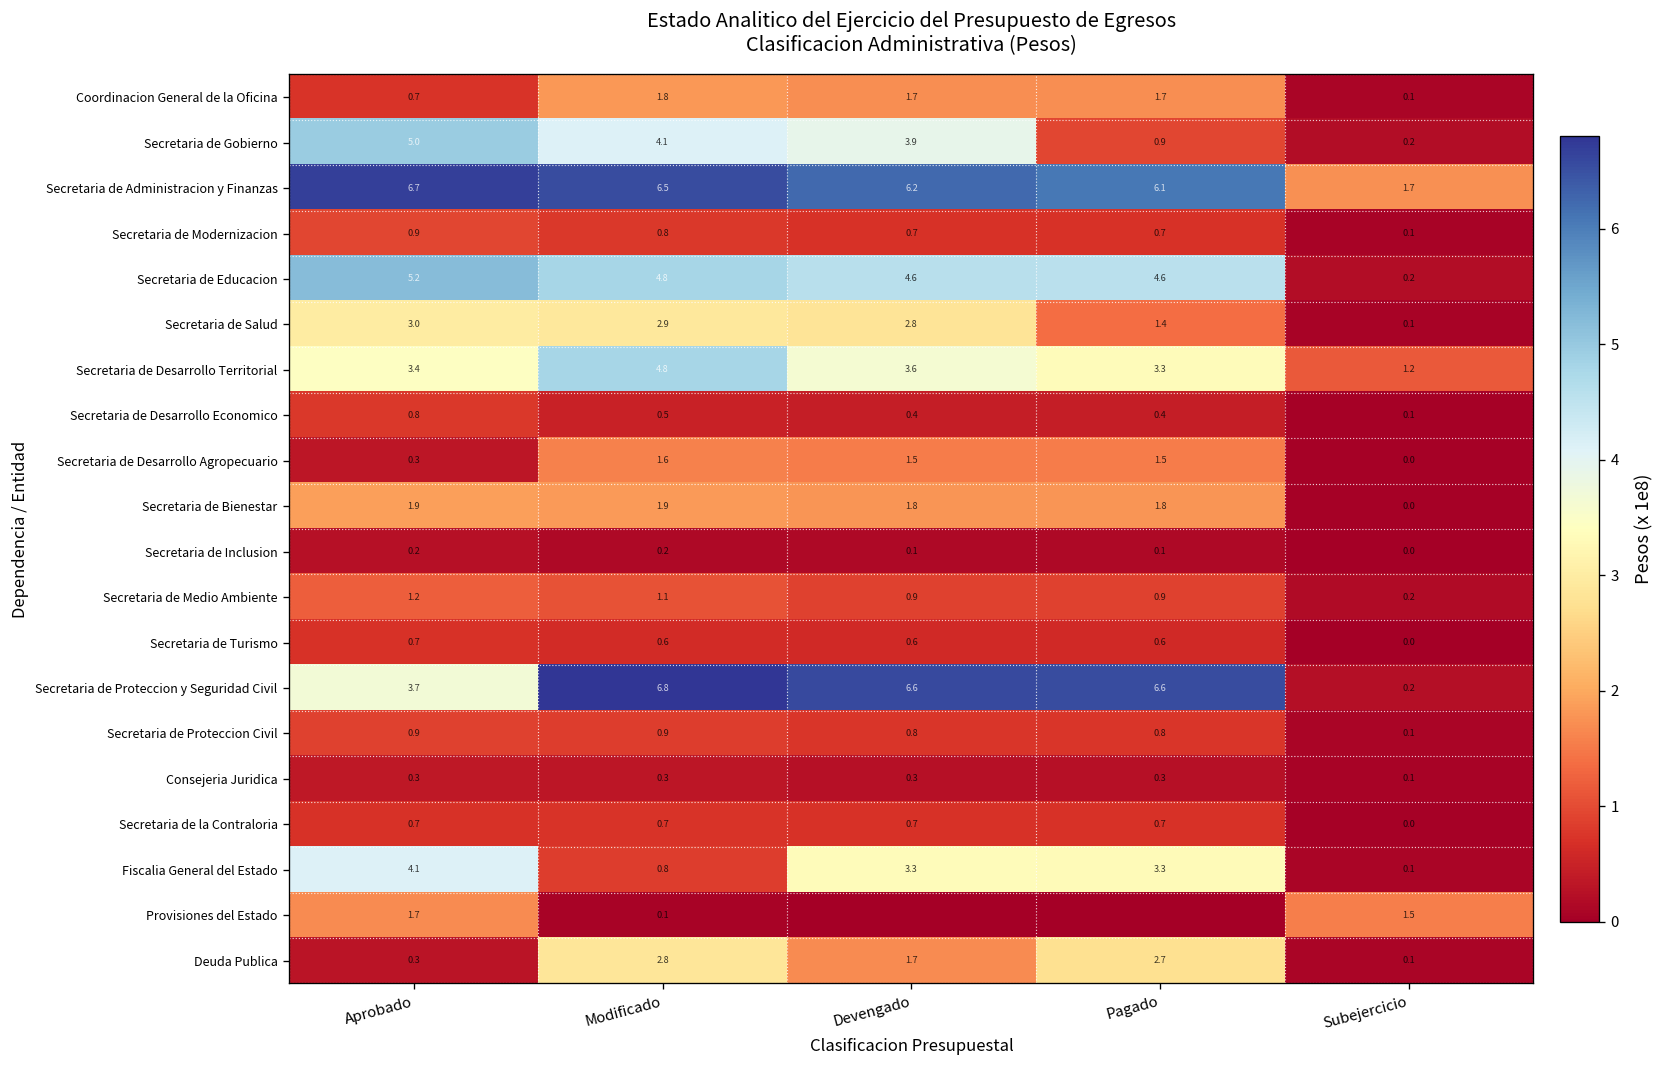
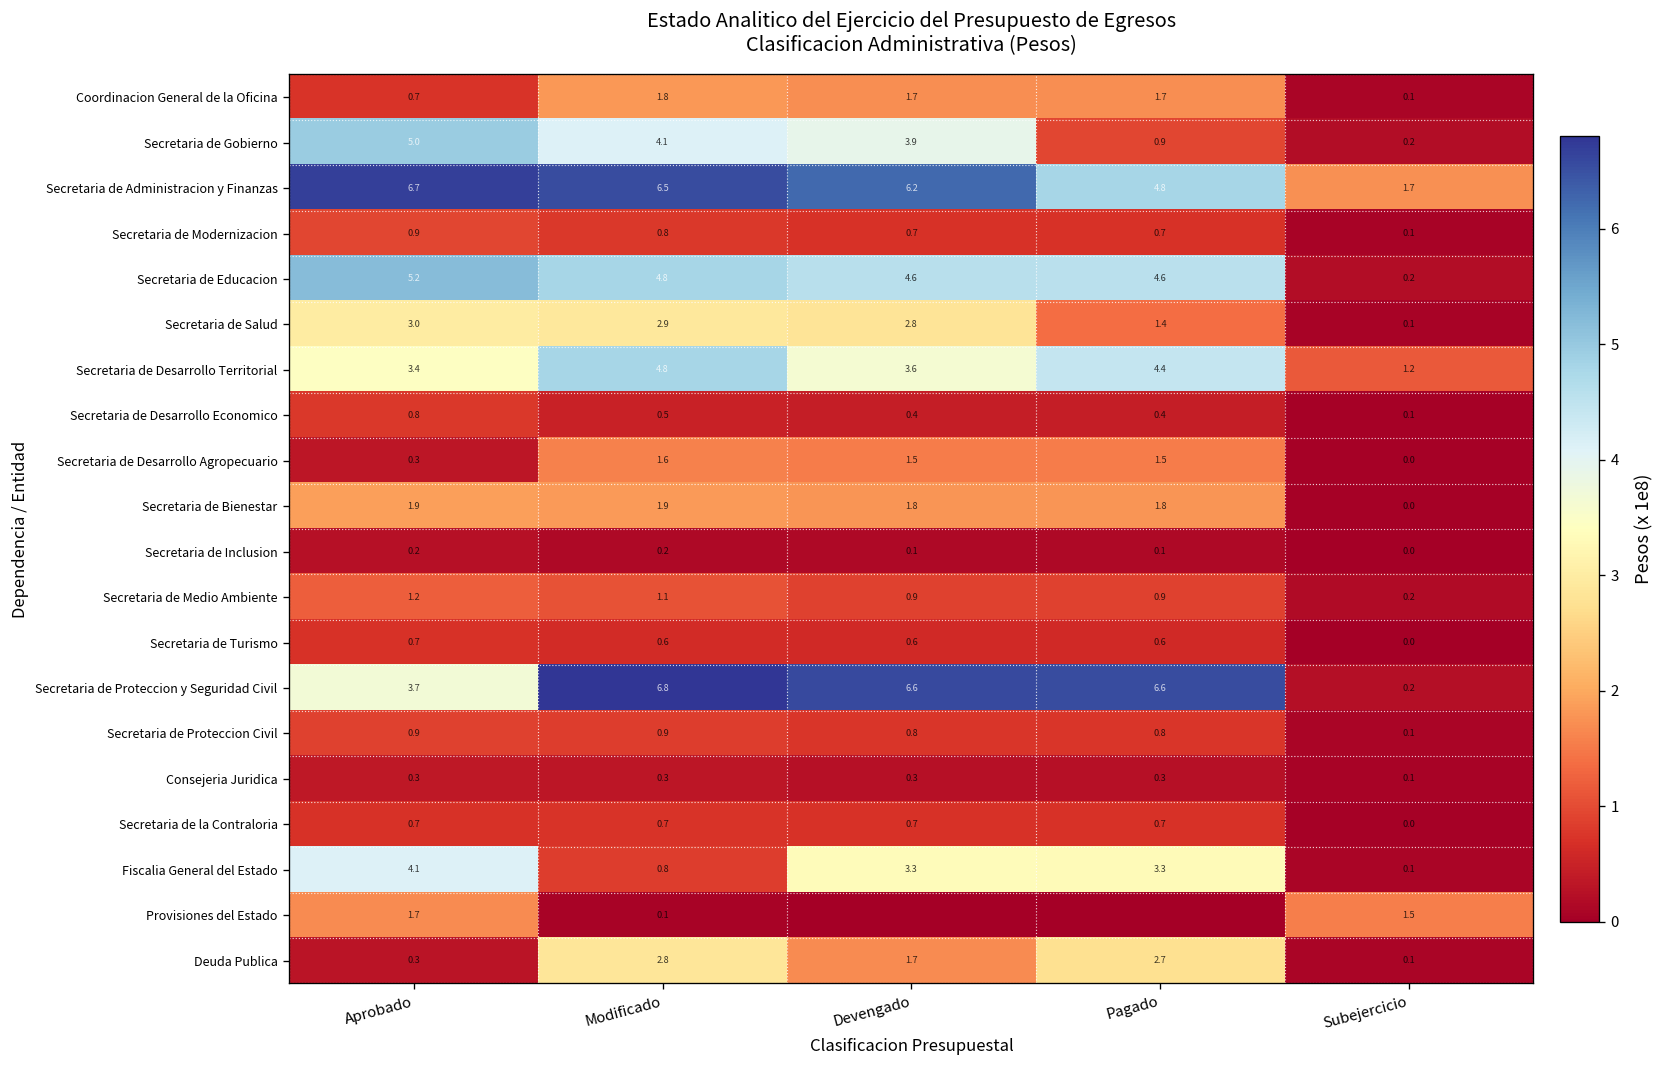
  {
    "Coordinacion General de la Oficina": {
      "Aprobado": 0.7,
      "Modificado": 1.8,
      "Devengado": 1.7,
      "Pagado": 1.7,
      "Subejercicio": 0.1
    },
    "Secretaria de Gobierno": {
      "Aprobado": 5.0,
      "Modificado": 4.1,
      "Devengado": 3.9,
      "Pagado": 0.9,
      "Subejercicio": 0.2
    },
    "Secretaria de Administracion y Finanzas": {
      "Aprobado": 6.7,
      "Modificado": 6.5,
      "Devengado": 6.2,
-     "Pagado": 6.1,
+     "Pagado": 4.8,
      "Subejercicio": 1.7
    },
    "Secretaria de Modernizacion": {
      "Aprobado": 0.9,
      "Modificado": 0.8,
      "Devengado": 0.7,
      "Pagado": 0.7,
      "Subejercicio": 0.1
    },
    "Secretaria de Educacion": {
      "Aprobado": 5.2,
      "Modificado": 4.8,
      "Devengado": 4.6,
      "Pagado": 4.6,
      "Subejercicio": 0.2
    },
    "Secretaria de Salud": {
      "Aprobado": 3.0,
      "Modificado": 2.9,
      "Devengado": 2.8,
      "Pagado": 1.4,
      "Subejercicio": 0.1
    },
    "Secretaria de Desarrollo Territorial": {
      "Aprobado": 3.4,
      "Modificado": 4.8,
      "Devengado": 3.6,
-     "Pagado": 3.3,
+     "Pagado": 4.4,
      "Subejercicio": 1.2
    },
    "Secretaria de Desarrollo Economico": {
      "Aprobado": 0.8,
      "Modificado": 0.5,
      "Devengado": 0.4,
      "Pagado": 0.4,
      "Subejercicio": 0.1
    },
    "Secretaria de Desarrollo Agropecuario": {
      "Aprobado": 0.3,
      "Modificado": 1.6,
      "Devengado": 1.5,
      "Pagado": 1.5,
      "Subejercicio": 0.0
    },
    "Secretaria de Bienestar": {
      "Aprobado": 1.9,
      "Modificado": 1.9,
      "Devengado": 1.8,
      "Pagado": 1.8,
      "Subejercicio": 0.0
    },
    "Secretaria de Inclusion": {
      "Aprobado": 0.2,
      "Modificado": 0.2,
      "Devengado": 0.1,
      "Pagado": 0.1,
      "Subejercicio": 0.0
    },
    "Secretaria de Medio Ambiente": {
      "Aprobado": 1.2,
      "Modificado": 1.1,
      "Devengado": 0.9,
      "Pagado": 0.9,
      "Subejercicio": 0.2
    },
    "Secretaria de Turismo": {
      "Aprobado": 0.7,
      "Modificado": 0.6,
      "Devengado": 0.6,
      "Pagado": 0.6,
      "Subejercicio": 0.0
    },
    "Secretaria de Proteccion y Seguridad Civil": {
      "Aprobado": 3.7,
      "Modificado": 6.8,
      "Devengado": 6.6,
      "Pagado": 6.6,
      "Subejercicio": 0.2
    },
    "Secretaria de Proteccion Civil": {
      "Aprobado": 0.9,
      "Modificado": 0.9,
      "Devengado": 0.8,
      "Pagado": 0.8,
      "Subejercicio": 0.1
    },
    "Consejeria Juridica": {
      "Aprobado": 0.3,
      "Modificado": 0.3,
      "Devengado": 0.3,
      "Pagado": 0.3,
      "Subejercicio": 0.1
    },
    "Secretaria de la Contraloria": {
      "Aprobado": 0.7,
      "Modificado": 0.7,
      "Devengado": 0.7,
      "Pagado": 0.7,
      "Subejercicio": 0.0
    },
    "Fiscalia General del Estado": {
      "Aprobado": 4.1,
      "Modificado": 0.8,
      "Devengado": 3.3,
      "Pagado": 3.3,
      "Subejercicio": 0.1
    },
    "Provisiones del Estado": {
      "Aprobado": 1.7,
      "Modificado": 0.1,
      "Subejercicio": 1.5
    },
    "Deuda Publica": {
      "Aprobado": 0.3,
      "Modificado": 2.8,
      "Devengado": 1.7,
      "Pagado": 2.7,
      "Subejercicio": 0.1
    }
  }
